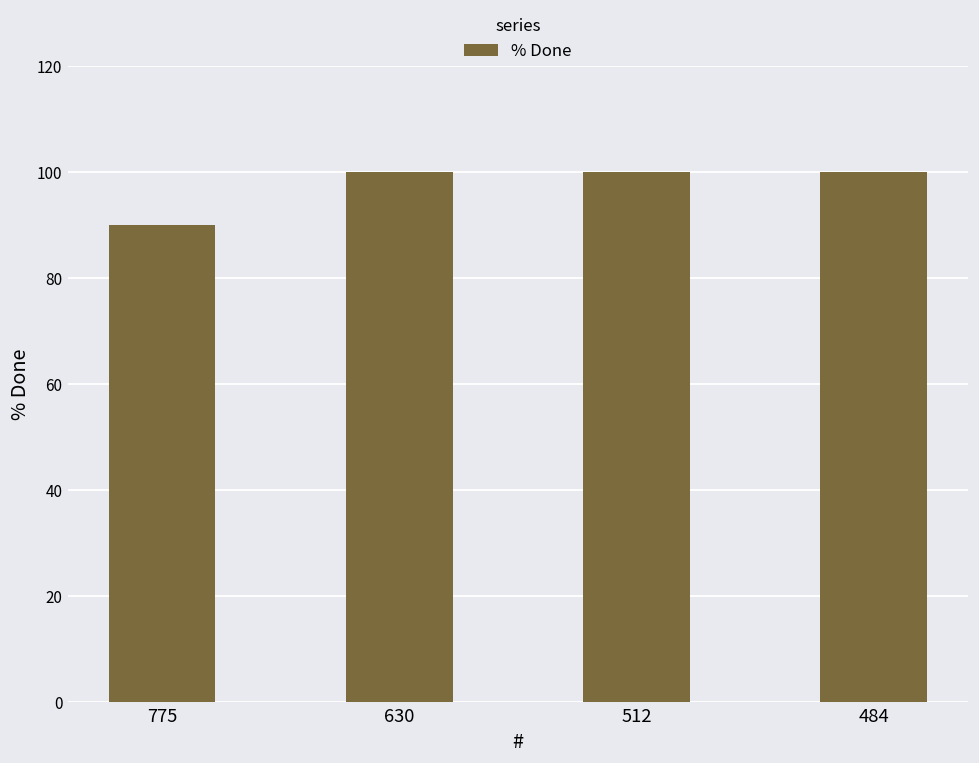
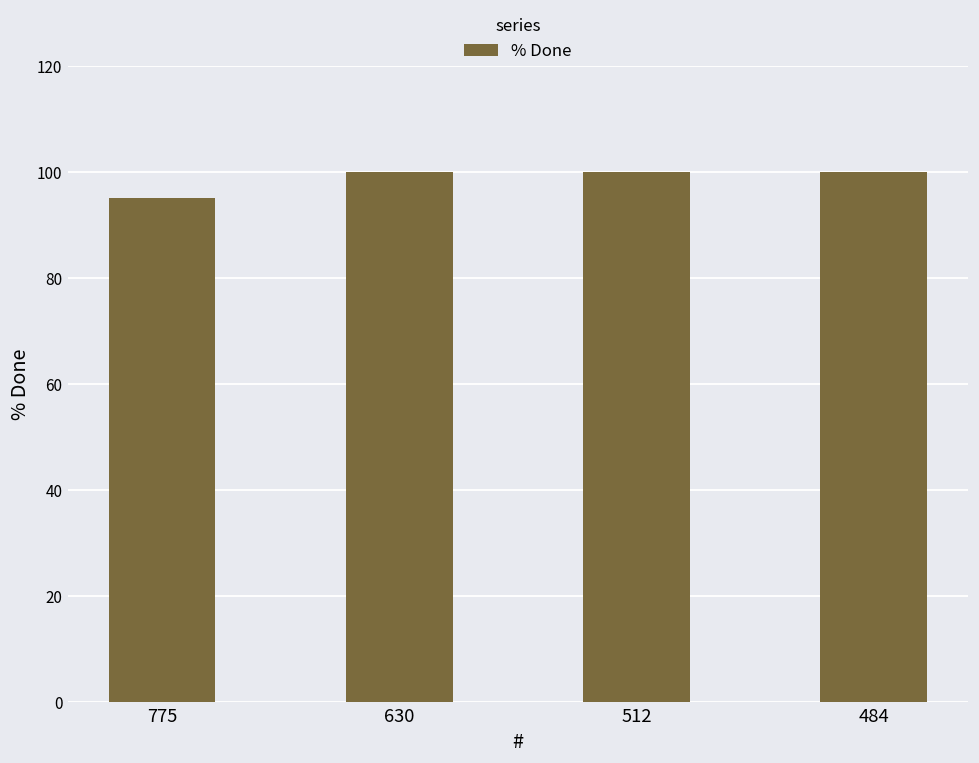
  {
-   "775": 90,
+   "775": 95,
    "630": 100,
    "512": 100,
    "484": 100
  }
